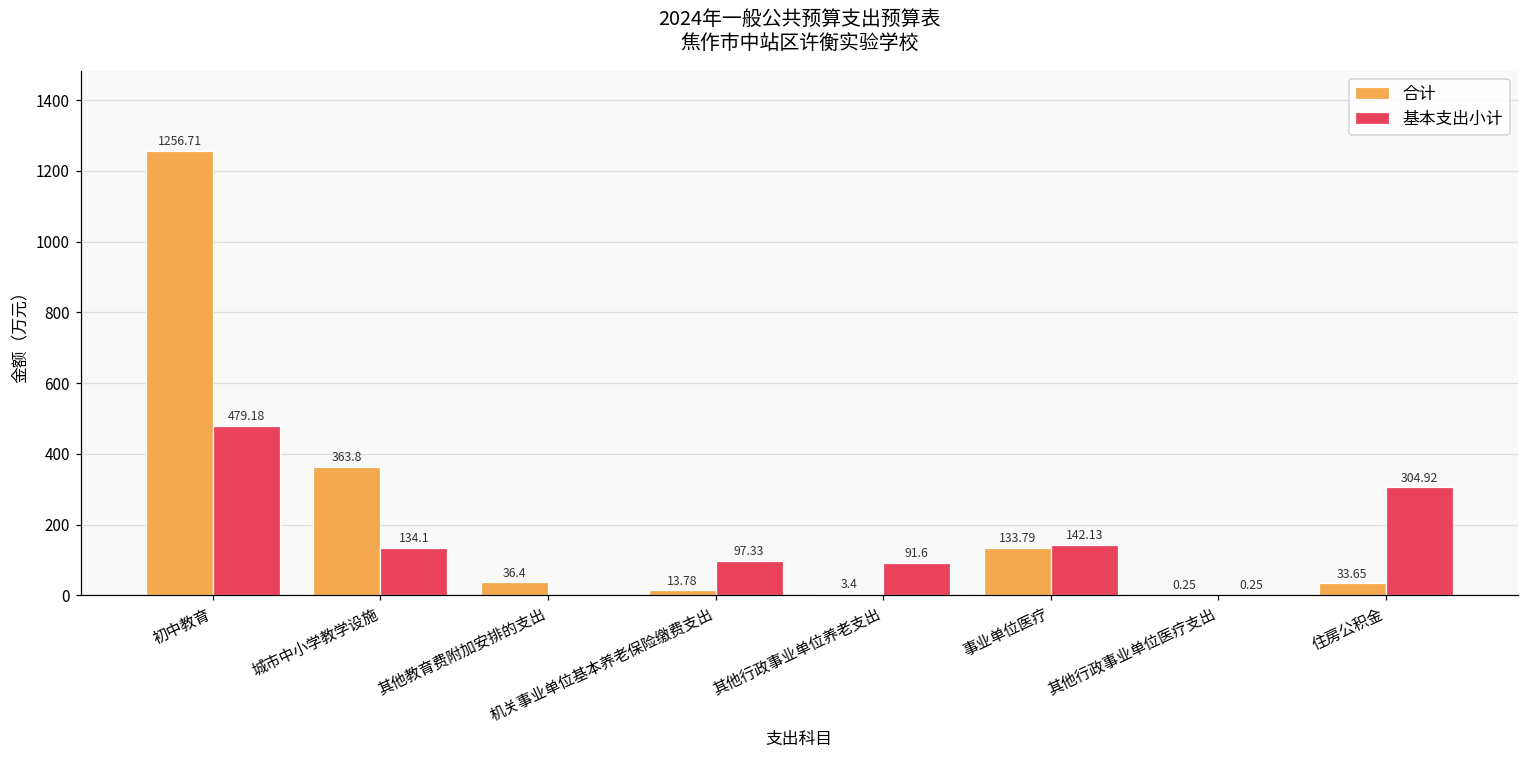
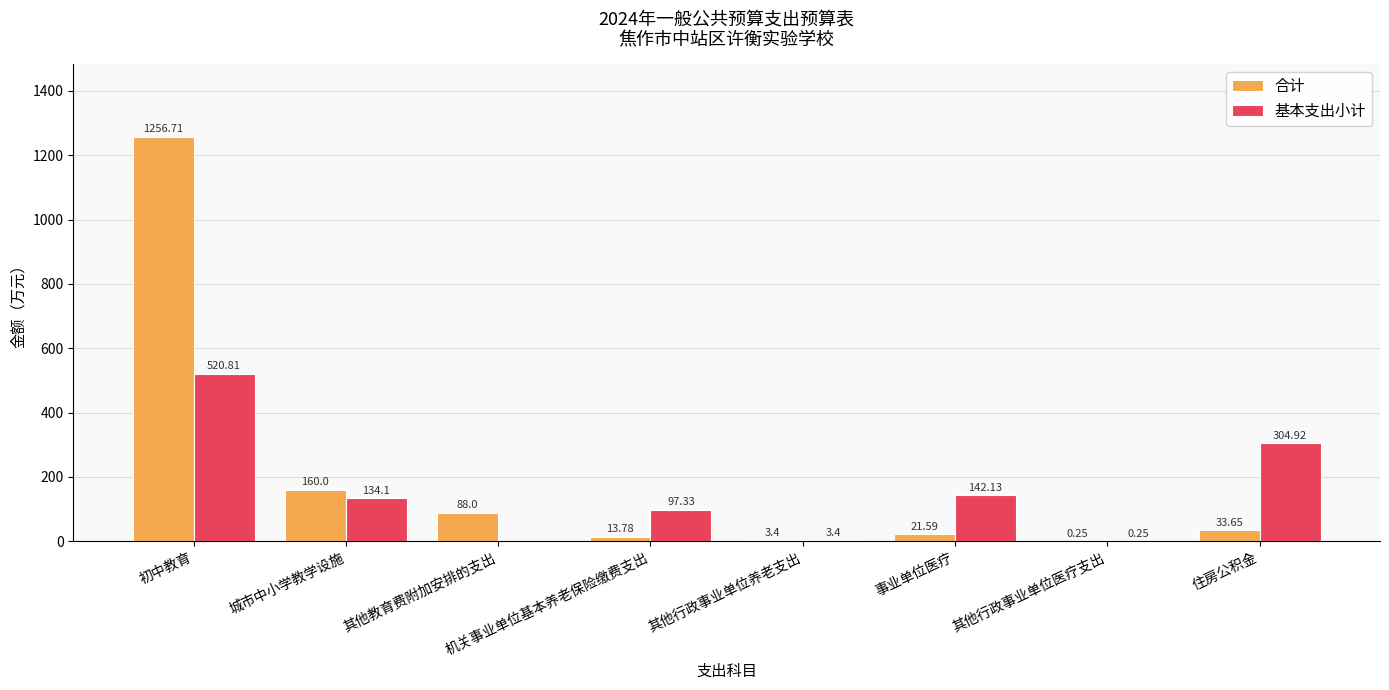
  {
    "合计": {
      "初中教育": 1256.71,
-     "城市中小学教学设施": 363.8,
-     "其他教育费附加安排的支出": 36.4,
+     "城市中小学教学设施": 160.0,
+     "其他教育费附加安排的支出": 88.0,
      "机关事业单位基本养老保险缴费支出": 13.78,
      "其他行政事业单位养老支出": 3.4,
-     "事业单位医疗": 133.79,
+     "事业单位医疗": 21.59,
      "其他行政事业单位医疗支出": 0.25,
      "住房公积金": 33.65
    },
    "基本支出小计": {
-     "初中教育": 479.18,
+     "初中教育": 520.81,
      "城市中小学教学设施": 134.1,
      "机关事业单位基本养老保险缴费支出": 97.33,
-     "其他行政事业单位养老支出": 91.6,
+     "其他行政事业单位养老支出": 3.4,
      "事业单位医疗": 142.13,
      "其他行政事业单位医疗支出": 0.25,
      "住房公积金": 304.92
    }
  }
